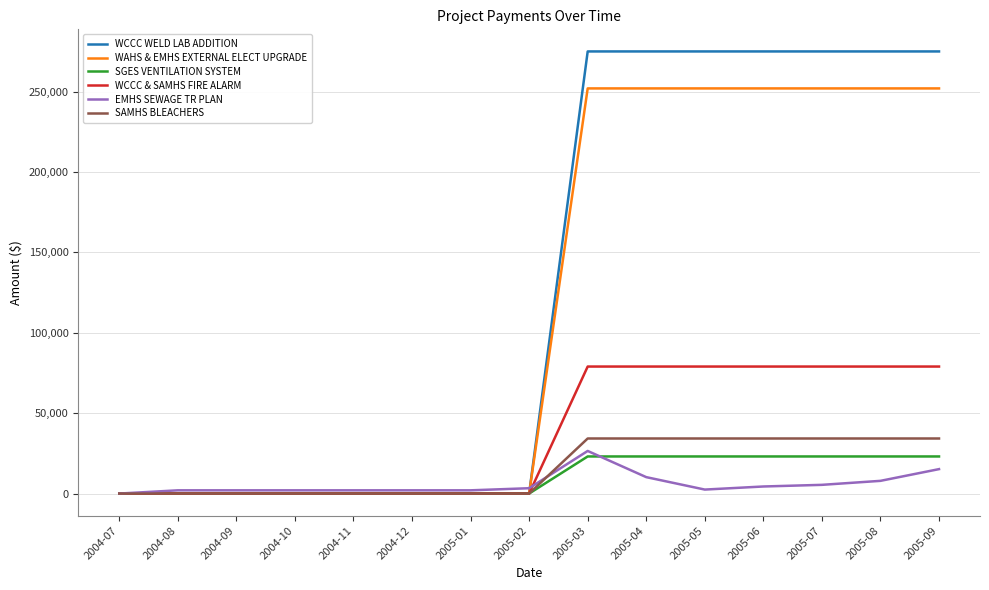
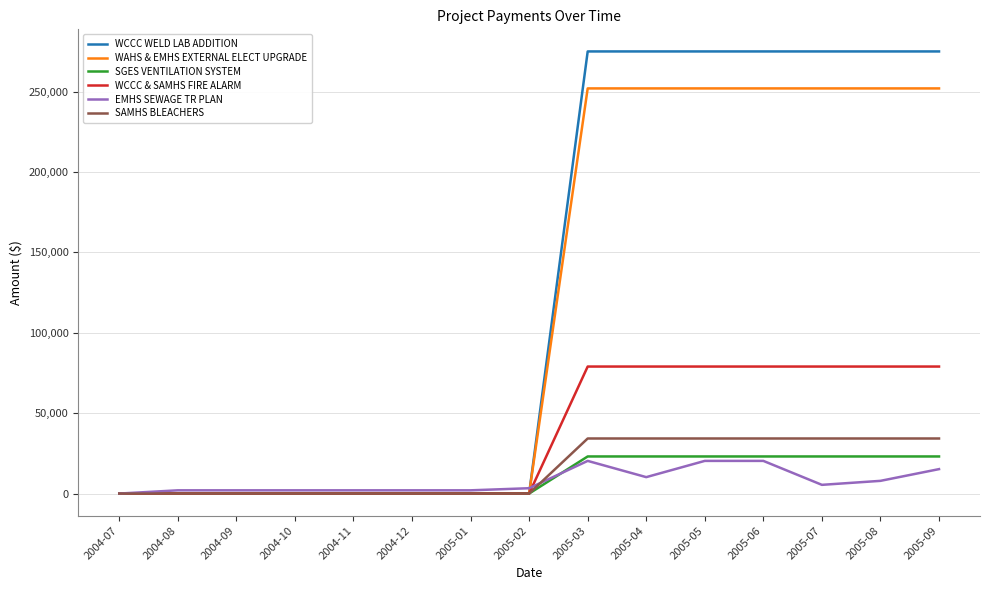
  {
    "WCCC WELD LAB ADDITION": {
      "2005-03": "275,000",
      "2005-04": "275,000",
      "2005-05": "275,000",
      "2005-06": "275,000",
      "2005-07": "275,000",
      "2005-08": "275,000",
      "2005-09": "275,000"
    },
    "WAHS & EMHS EXTERNAL ELECT UPGRADE": {
      "2005-03": "252,000",
      "2005-04": "252,000",
      "2005-05": "252,000",
      "2005-06": "252,000",
      "2005-07": "252,000",
      "2005-08": "252,000",
      "2005-09": "252,000"
    },
    "SGES VENTILATION SYSTEM": {
      "2005-03": "23,000",
      "2005-04": "23,000",
      "2005-05": "23,000",
      "2005-06": "23,000",
      "2005-07": "23,000",
      "2005-08": "23,000",
      "2005-09": "23,000"
    },
    "WCCC & SAMHS FIRE ALARM": {
      "2005-03": "79,000",
      "2005-04": "79,000",
      "2005-05": "79,000",
      "2005-06": "79,000",
      "2005-07": "79,000",
      "2005-08": "79,000",
      "2005-09": "79,000"
    },
    "EMHS SEWAGE TR PLAN": {
      "2004-08": "2,000",
      "2004-09": "2,000",
      "2004-10": "2,000",
      "2004-11": "2,000",
      "2004-12": "2,000",
      "2005-01": "2,000",
      "2005-02": "3,000",
-     "2005-03": "26,000",
+     "2005-03": "20,000",
      "2005-04": "10,000",
-     "2005-05": "2,000",
-     "2005-06": "4,000",
+     "2005-05": "20,000",
+     "2005-06": "20,000",
      "2005-07": "5,000",
      "2005-08": "8,000",
      "2005-09": "15,000"
    },
    "SAMHS BLEACHERS": {
      "2005-03": "34,000",
      "2005-04": "34,000",
      "2005-05": "34,000",
      "2005-06": "34,000",
      "2005-07": "34,000",
      "2005-08": "34,000",
      "2005-09": "34,000"
    }
  }
